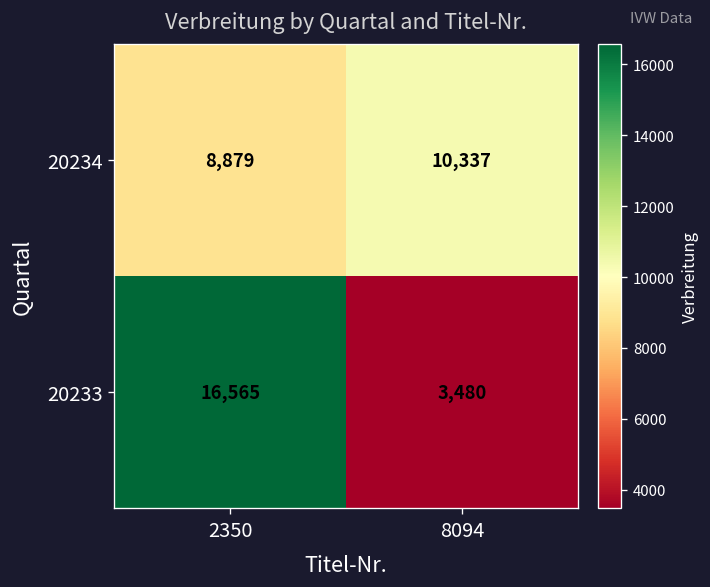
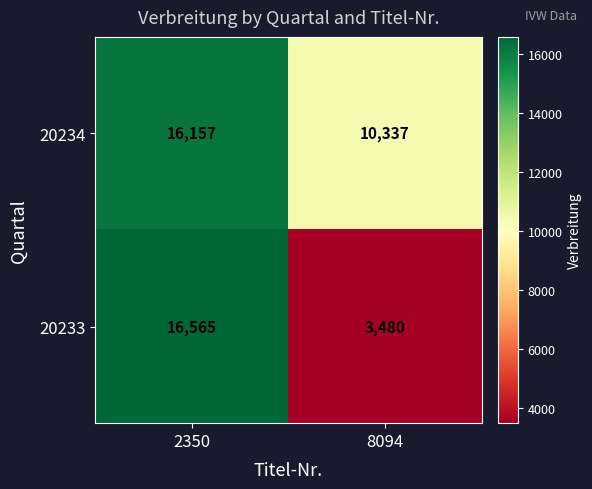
  {
    "20234": {
-     "2350": "8,879",
+     "2350": "16,157",
      "8094": "10,337"
    },
    "20233": {
      "2350": "16,565",
      "8094": "3,480"
    }
  }
